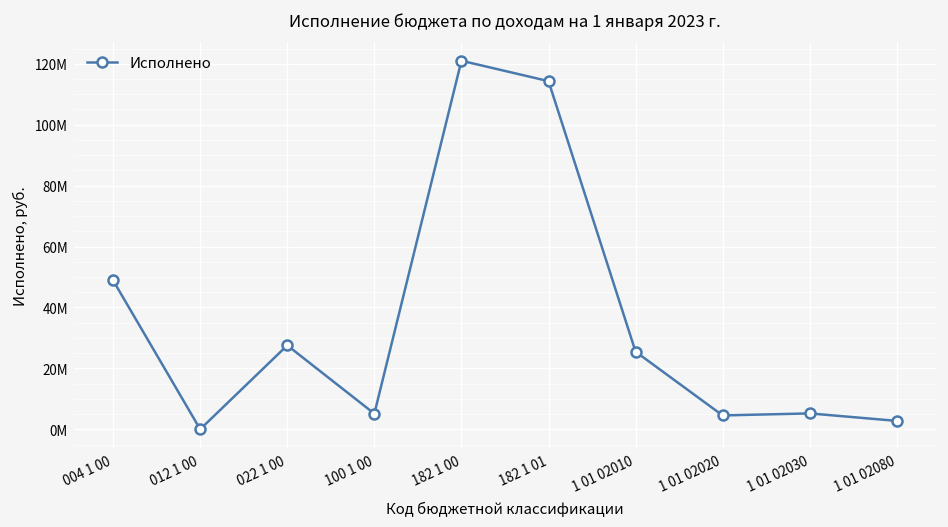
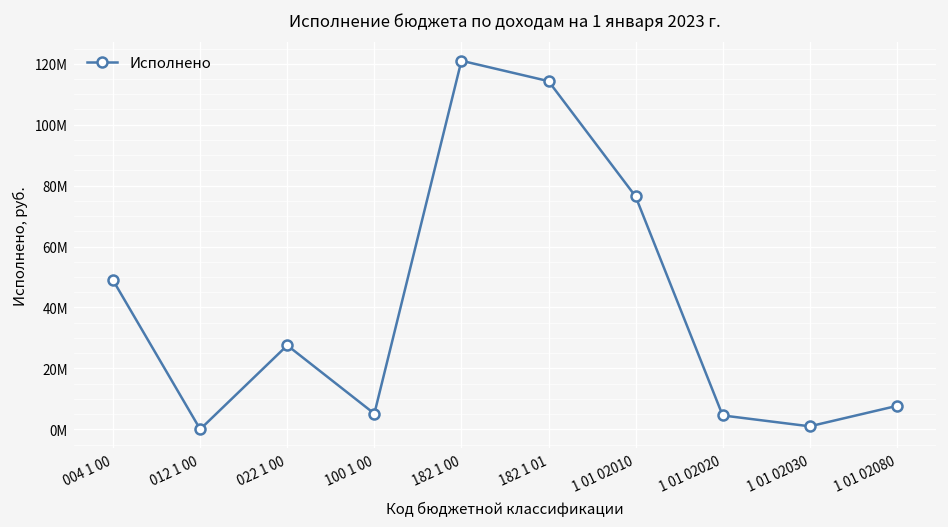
  {
    "004 1 00": 49000000,
    "012 1 00": 0,
    "022 1 00": 28000000,
    "100 1 00": 5000000,
    "182 1 00": 121000000,
    "182 1 01": 114000000,
-   "1 01 02010": 25000000,
+   "1 01 02010": 76000000,
    "1 01 02020": 5000000,
-   "1 01 02030": 5000000,
-   "1 01 02080": 3000000
+   "1 01 02030": 1000000,
+   "1 01 02080": 8000000
  }
